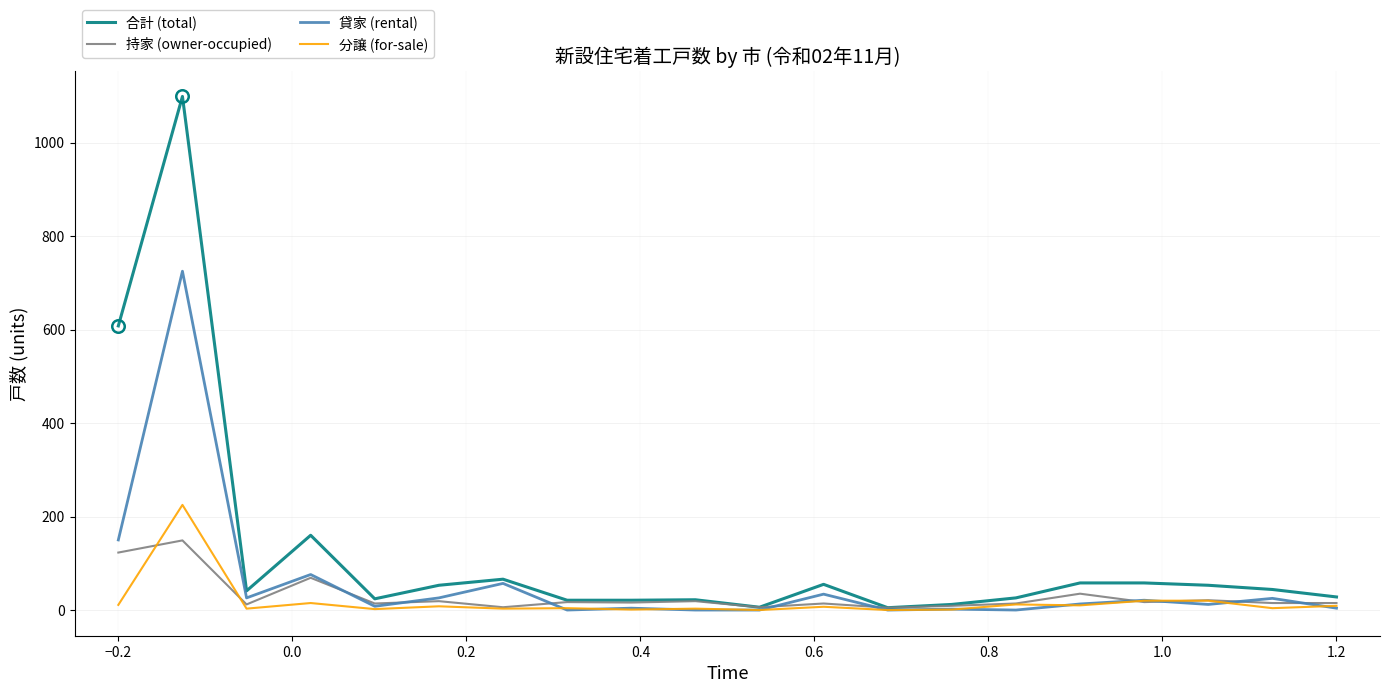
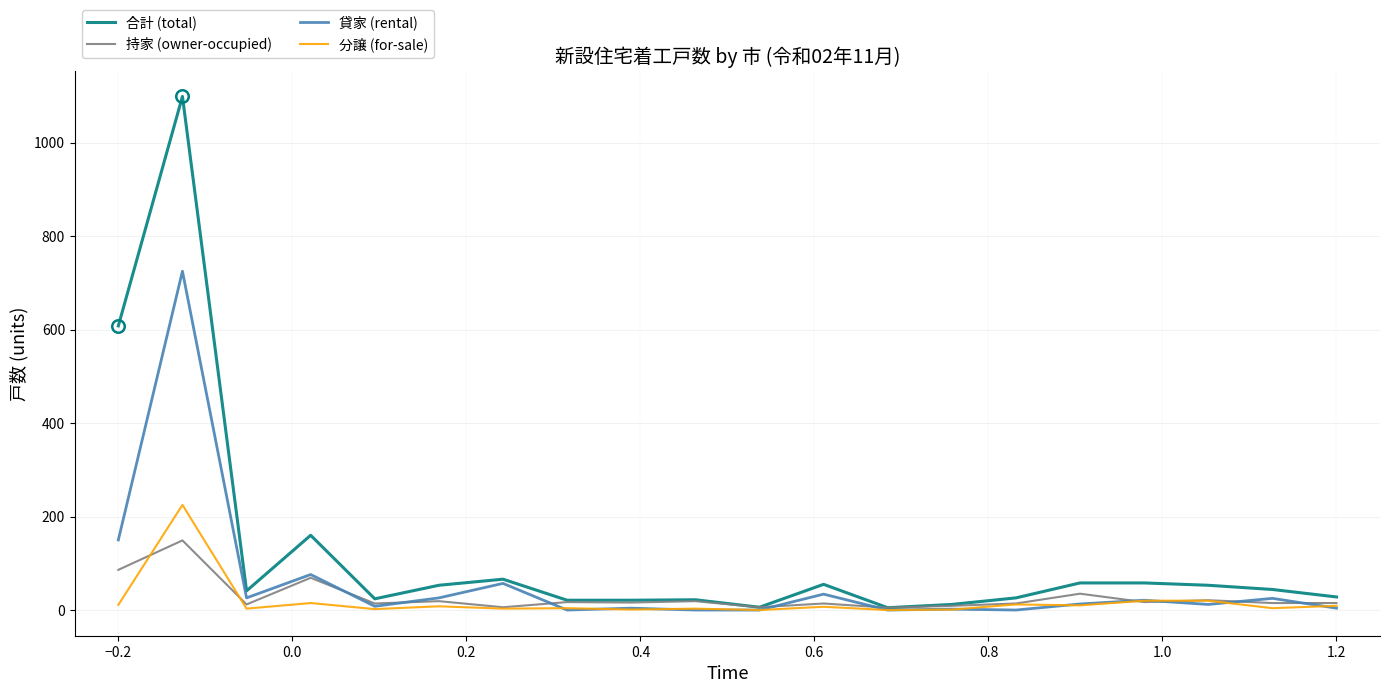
  {
    "持家 (owner-occupied)": {
-     "−0.2": 120,
+     "−0.2": 90,
      "1.2": 20
    },
    "貸家 (rental)": {
      "−0.2": 150
    },
    "分譲 (for-sale)": {
      "−0.2": 10
    }
  }
